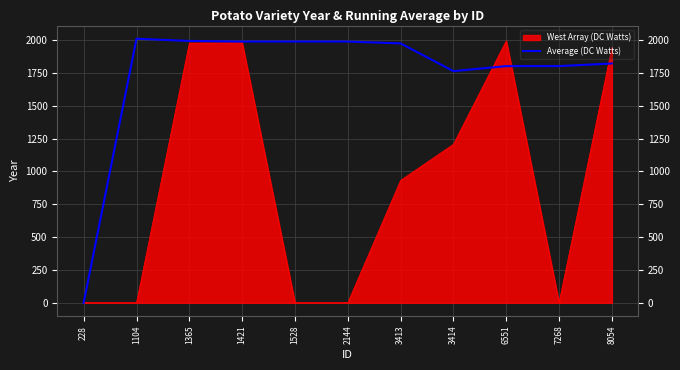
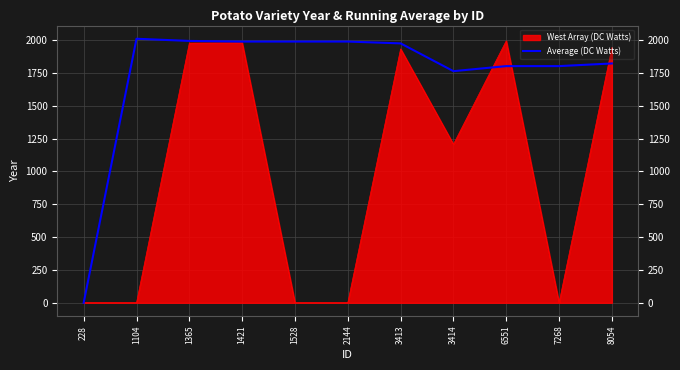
  {
    "West Array (DC Watts)": {
      "1104": 0,
      "1528": 0,
      "2144": 0,
-     "3413": 930,
+     "3413": 1930,
      "3414": 1210,
      "6551": 1990,
      "7268": 0
    },
    "Average (DC Watts)": {
      "1104": 2010,
      "1528": 1990,
      "2144": 1990,
      "3413": 1970,
      "3414": 1760,
      "6551": 1800,
      "7268": 1800,
      "8054": 1820
    }
  }
